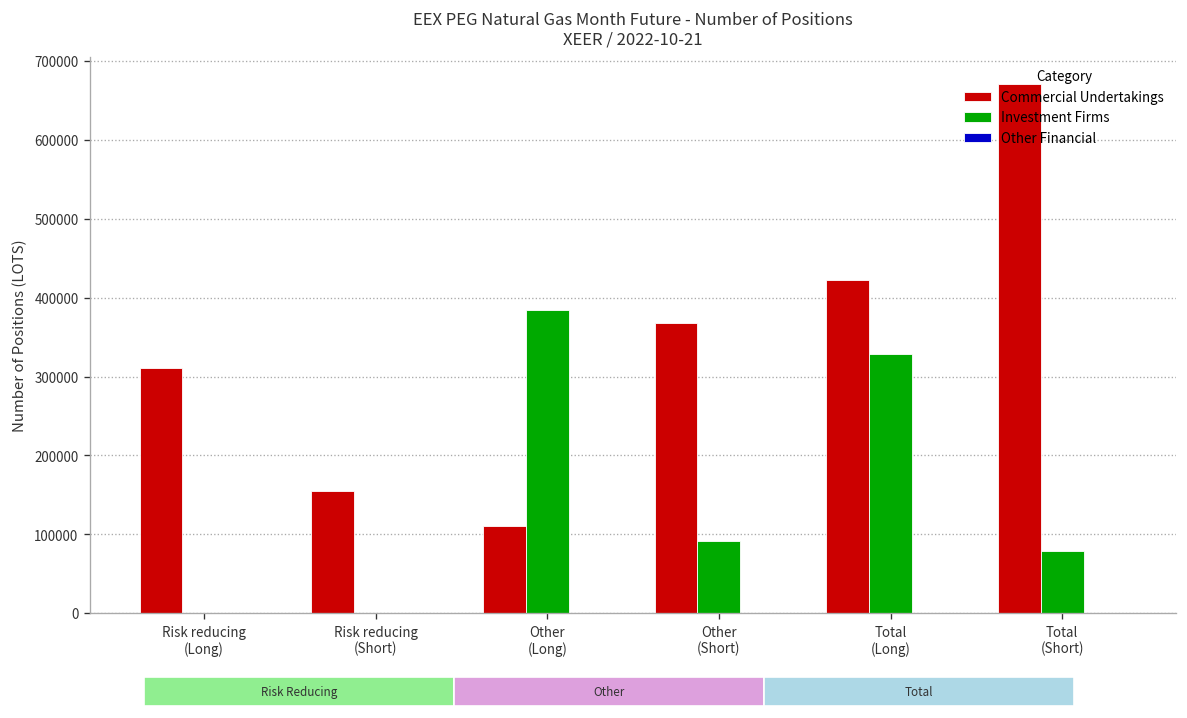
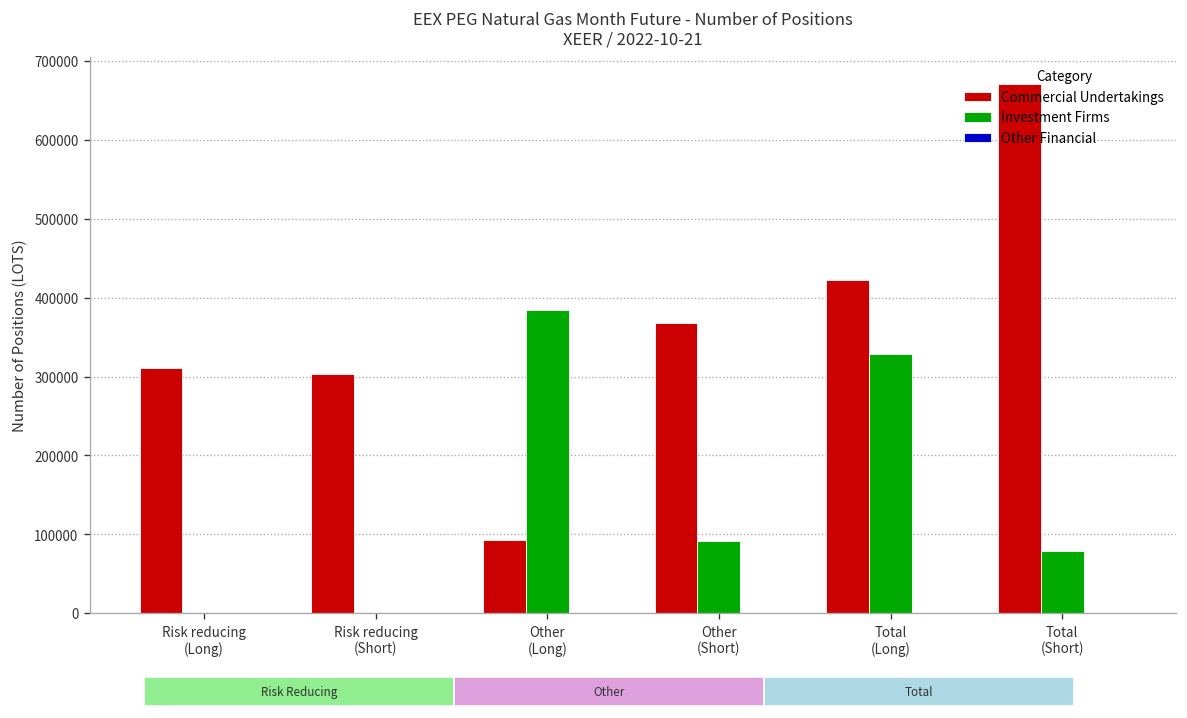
  {
    "Commercial Undertakings": {
      "Risk reducing (Long)": 310000,
-     "Risk reducing (Short)": 160000,
-     "Other (Long)": 110000,
+     "Risk reducing (Short)": 300000,
+     "Other (Long)": 90000,
      "Other (Short)": 370000,
      "Total (Long)": 420000,
      "Total (Short)": 670000
    },
    "Investment Firms": {
      "Risk reducing (Long)": 0,
      "Risk reducing (Short)": 0,
      "Other (Long)": 380000,
      "Other (Short)": 90000,
      "Total (Long)": 330000,
      "Total (Short)": 80000
    },
    "Other Financial": {
      "Risk reducing (Long)": 0,
      "Risk reducing (Short)": 0,
      "Other (Long)": 0,
      "Other (Short)": 0,
      "Total (Long)": 0,
      "Total (Short)": 0
    }
  }
